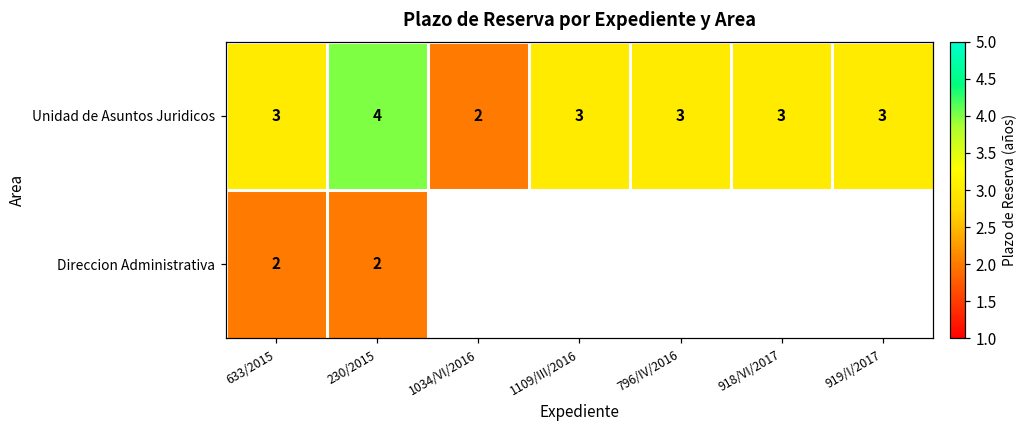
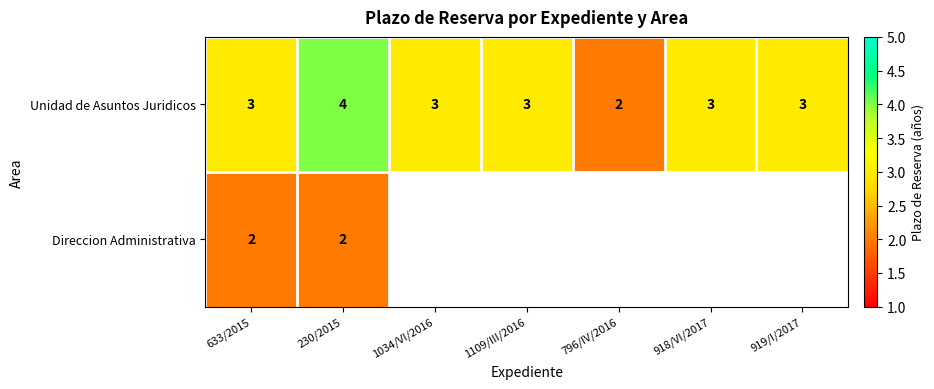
  {
    "Unidad de Asuntos Juridicos": {
      "633/2015": 3,
      "230/2015": 4,
-     "1034/VI/2016": 2,
+     "1034/VI/2016": 3,
      "1109/III/2016": 3,
-     "796/IV/2016": 3,
+     "796/IV/2016": 2,
      "918/VI/2017": 3,
      "919/I/2017": 3
    },
    "Direccion Administrativa": {
      "633/2015": 2,
      "230/2015": 2
    }
  }
